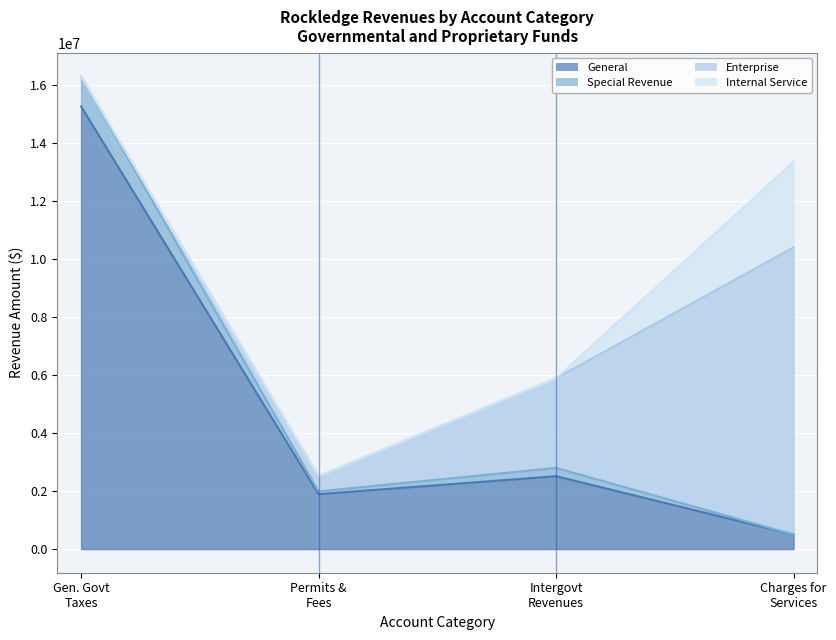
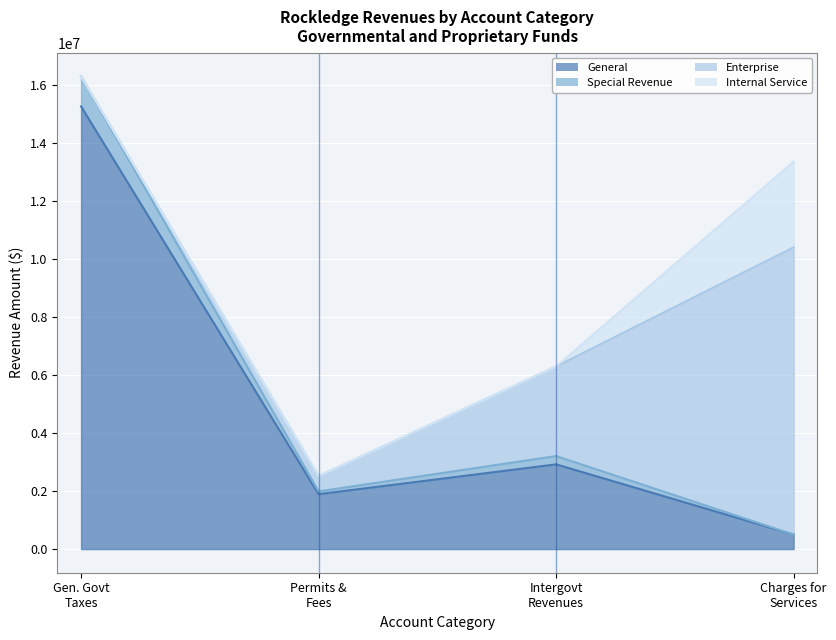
  {
    "General": {
      "Gen. Govt Taxes": 15300000,
      "Permits & Fees": 1900000,
-     "Intergovt Revenues": 2500000
+     "Intergovt Revenues": 2900000
    }
  }
